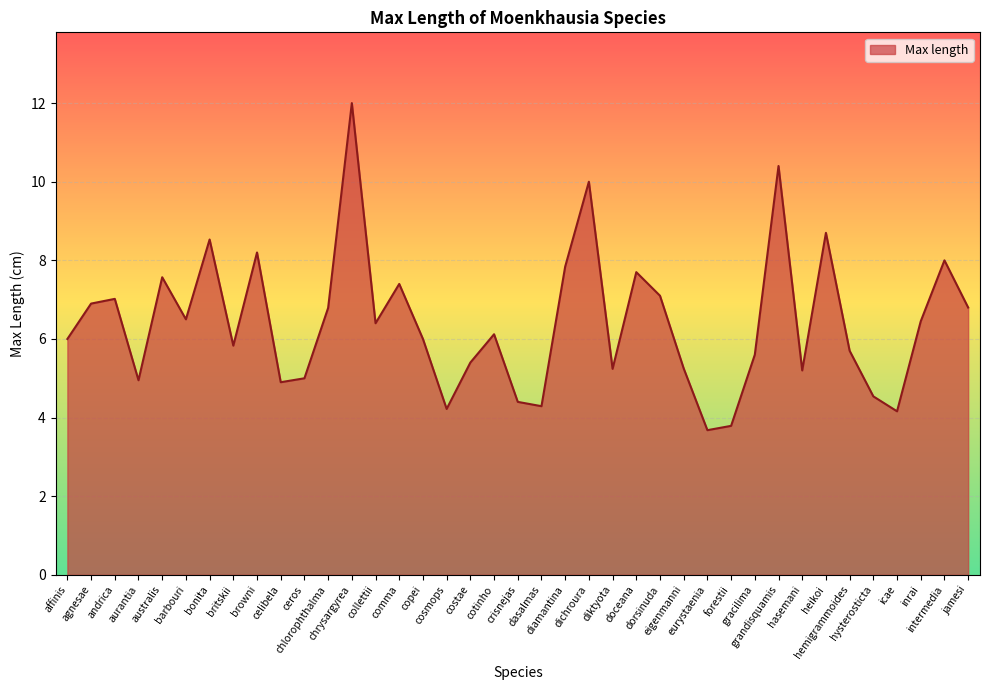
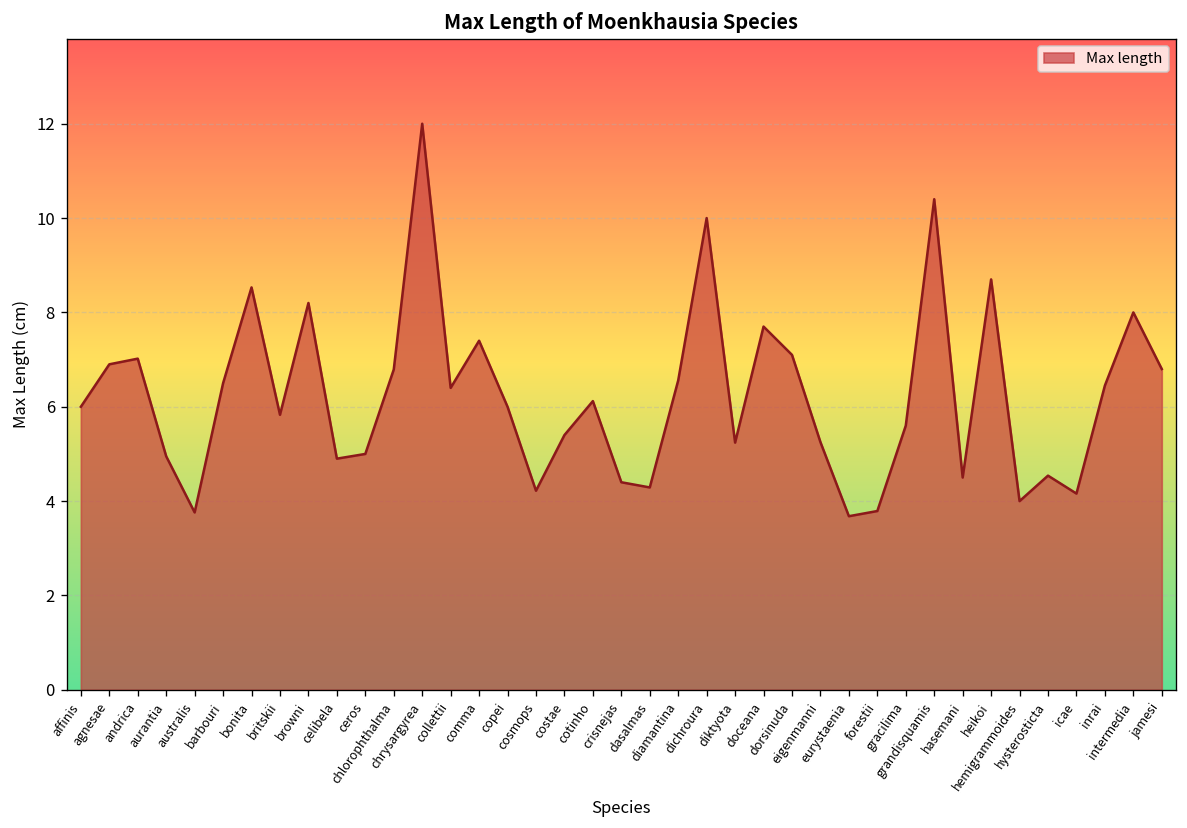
  {
    "affinis": 6.0,
    "agnesae": 6.9,
    "andrica": 7.0,
    "aurantia": 5.0,
-   "australis": 7.6,
+   "australis": 3.8,
    "barbouri": 6.5,
    "bonita": 8.5,
    "britskii": 5.8,
    "browni": 8.2,
    "celibela": 4.9,
    "ceros": 5.0,
    "chlorophthalma": 6.8,
    "chrysargyrea": 12.0,
    "collettii": 6.4,
    "comma": 7.4,
    "copei": 6.0,
    "cosmops": 4.2,
    "costae": 5.4,
    "cotinho": 6.1,
    "crisnejas": 4.4,
    "dasalmas": 4.3,
-   "diamantina": 7.8,
+   "diamantina": 6.6,
    "dichroura": 10.0,
    "diktyota": 5.2,
    "doceana": 7.7,
    "dorsinuda": 7.1,
    "eigenmanni": 5.3,
    "eurystaenia": 3.7,
    "forestii": 3.8,
    "gracilima": 5.6,
    "grandisquamis": 10.4,
-   "hasemani": 5.2,
+   "hasemani": 4.5,
    "heikoi": 8.7,
-   "hemigrammoides": 5.7,
+   "hemigrammoides": 4.0,
    "hysterosticta": 4.5,
    "icae": 4.2,
    "inrai": 6.5,
    "intermedia": 8.0,
    "jamesi": 6.8
  }
